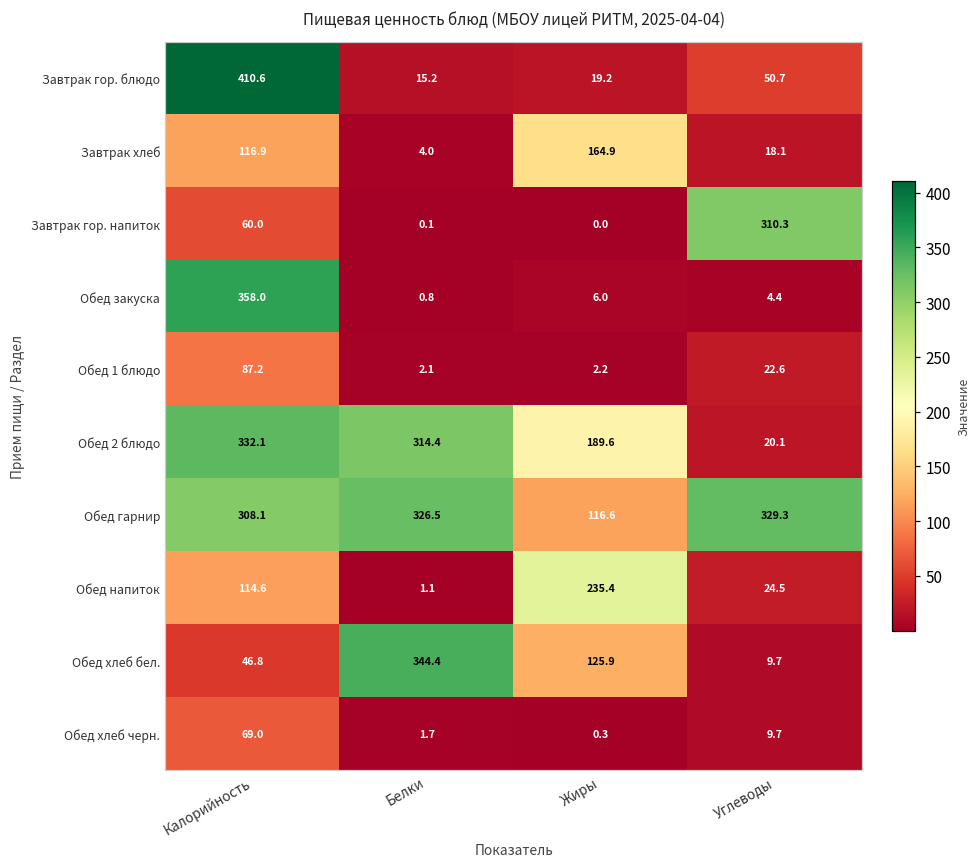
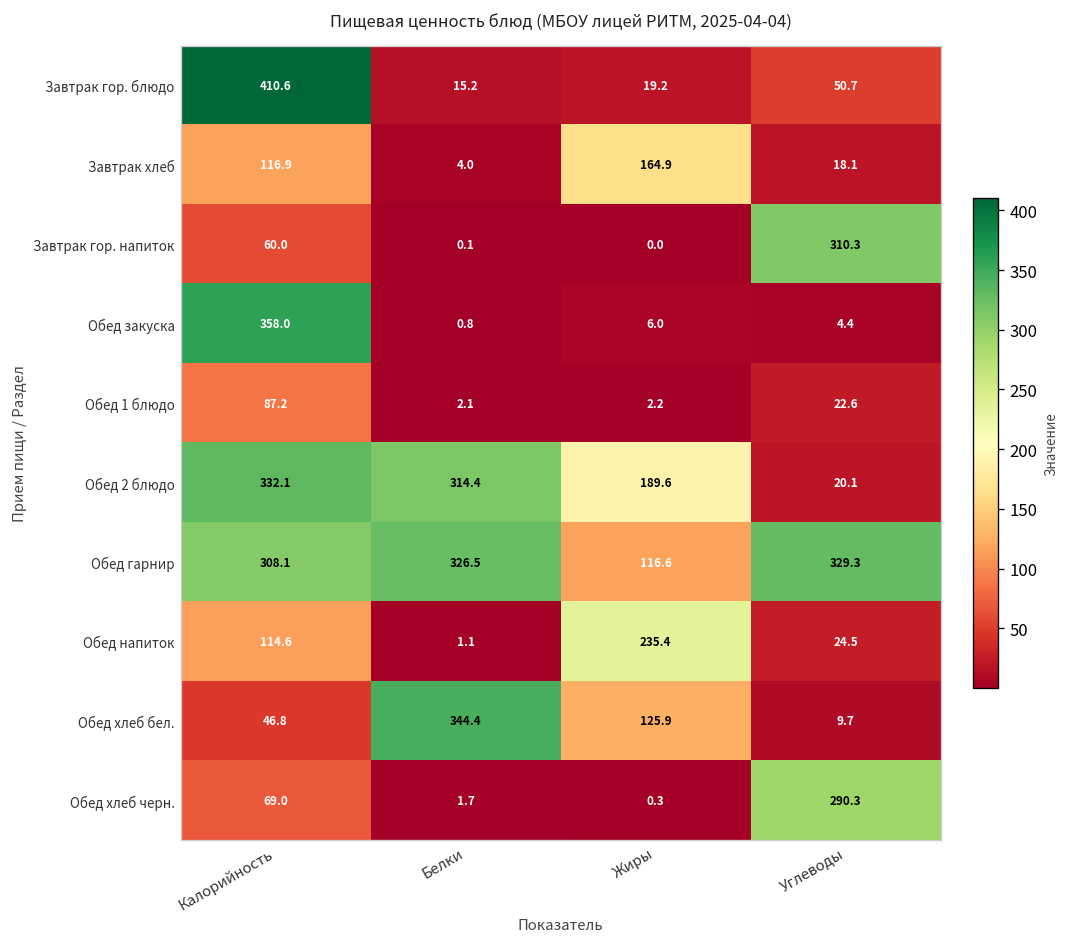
  {
    "Завтрак гор. блюдо": {
      "Калорийность": 410.6,
      "Белки": 15.2,
      "Жиры": 19.2,
      "Углеводы": 50.7
    },
    "Завтрак хлеб": {
      "Калорийность": 116.9,
      "Белки": 4.0,
      "Жиры": 164.9,
      "Углеводы": 18.1
    },
    "Завтрак гор. напиток": {
      "Калорийность": 60.0,
      "Белки": 0.1,
      "Жиры": 0.0,
      "Углеводы": 310.3
    },
    "Обед закуска": {
      "Калорийность": 358.0,
      "Белки": 0.8,
      "Жиры": 6.0,
      "Углеводы": 4.4
    },
    "Обед 1 блюдо": {
      "Калорийность": 87.2,
      "Белки": 2.1,
      "Жиры": 2.2,
      "Углеводы": 22.6
    },
    "Обед 2 блюдо": {
      "Калорийность": 332.1,
      "Белки": 314.4,
      "Жиры": 189.6,
      "Углеводы": 20.1
    },
    "Обед гарнир": {
      "Калорийность": 308.1,
      "Белки": 326.5,
      "Жиры": 116.6,
      "Углеводы": 329.3
    },
    "Обед напиток": {
      "Калорийность": 114.6,
      "Белки": 1.1,
      "Жиры": 235.4,
      "Углеводы": 24.5
    },
    "Обед хлеб бел.": {
      "Калорийность": 46.8,
      "Белки": 344.4,
      "Жиры": 125.9,
      "Углеводы": 9.7
    },
    "Обед хлеб черн.": {
      "Калорийность": 69.0,
      "Белки": 1.7,
      "Жиры": 0.3,
-     "Углеводы": 9.7
+     "Углеводы": 290.3
    }
  }
